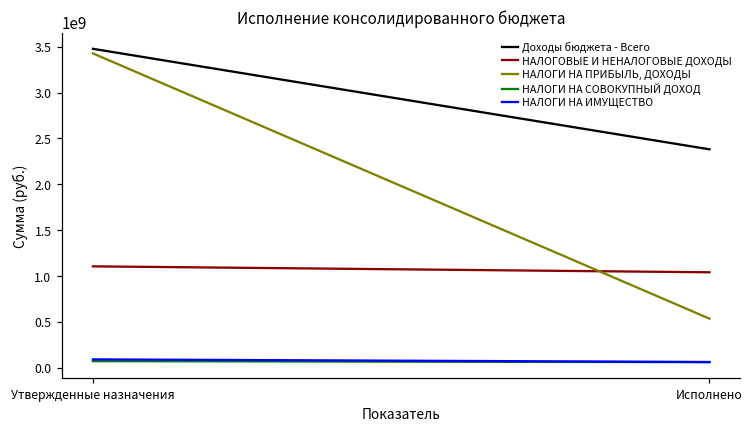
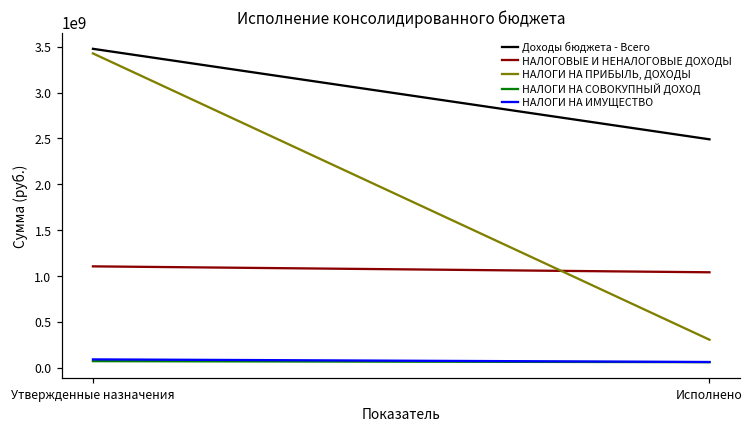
  {
    "Доходы бюджета - Всего": {
      "Утвержденные назначения": 3500000000,
-     "Исполнено": 2400000000
+     "Исполнено": 2500000000
    },
    "НАЛОГОВЫЕ И НЕНАЛОГОВЫЕ ДОХОДЫ": {
      "Утвержденные назначения": 1100000000,
      "Исполнено": 1000000000
    },
    "НАЛОГИ НА ПРИБЫЛЬ, ДОХОДЫ": {
      "Утвержденные назначения": 3400000000,
-     "Исполнено": 500000000
+     "Исполнено": 300000000
    }
  }
